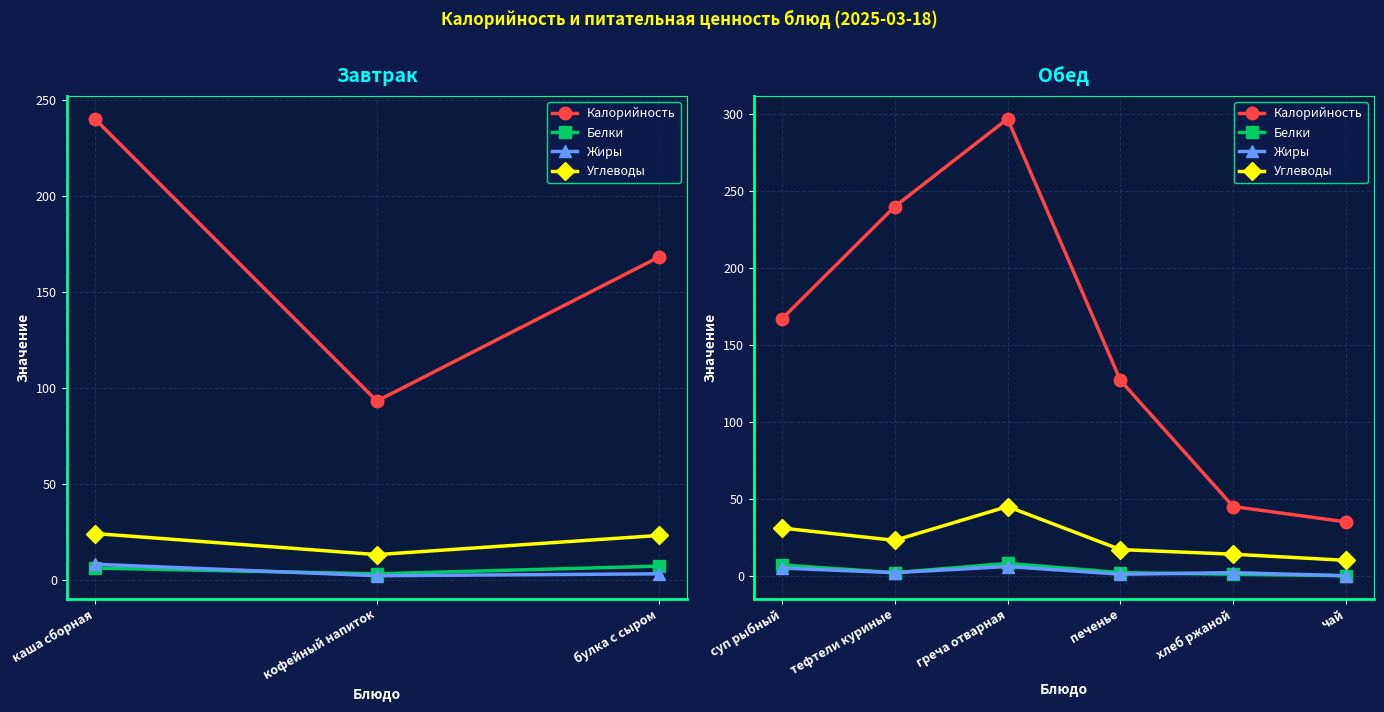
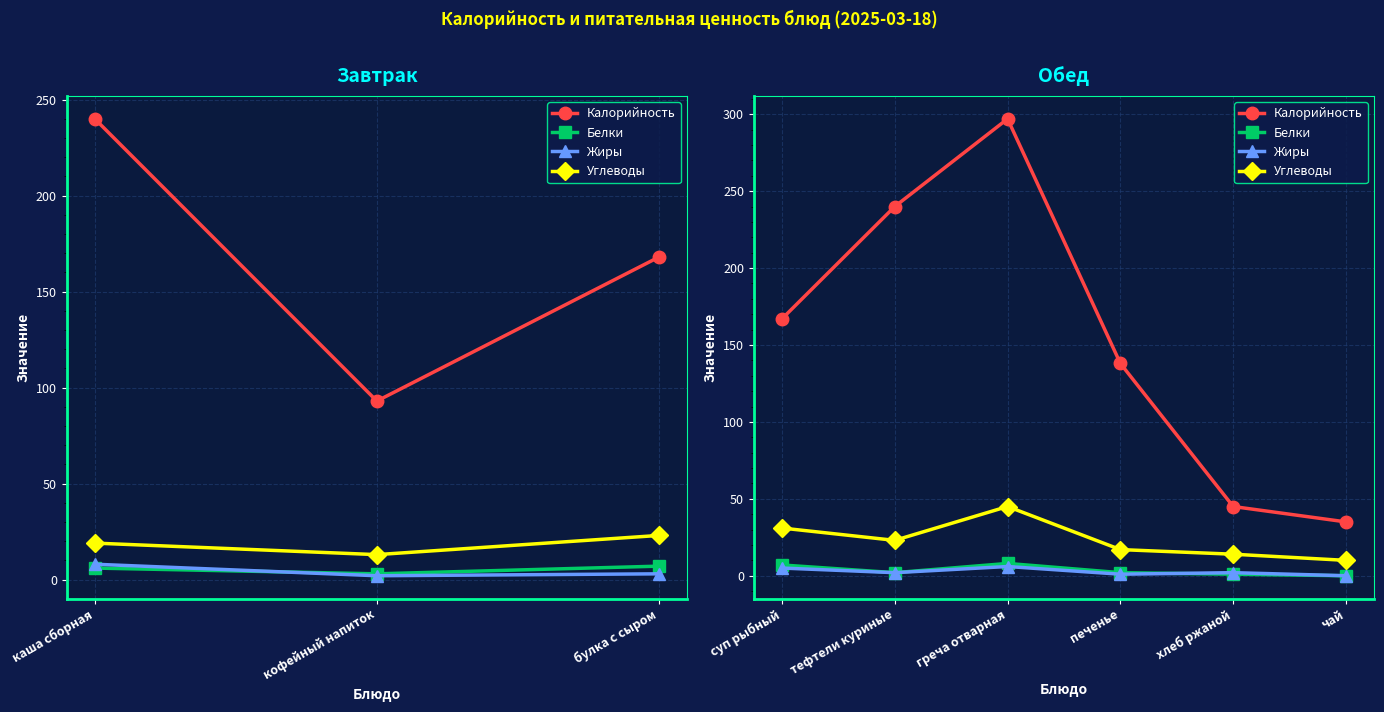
  {
    "Завтрак": {
      "Калорийность": {
        "каша сборная": 240,
        "кофейный напиток": 93,
        "булка с сыром": 168
      },
      "Белки": {
        "каша сборная": 6,
        "булка с сыром": 7
      },
      "Жиры": {
        "каша сборная": 8,
        "булка с сыром": 3
      },
      "Углеводы": {
-       "каша сборная": 24,
+       "каша сборная": 19,
        "кофейный напиток": 13,
        "булка с сыром": 23
      }
    },
    "Обед": {
      "Калорийность": {
        "суп рыбный": 167,
        "тефтели куриные": 240,
        "греча отварная": 297,
-       "печенье": 127,
+       "печенье": 138,
        "хлеб ржаной": 45,
        "чай": 35
      },
      "Белки": {
        "суп рыбный": 7,
        "греча отварная": 8
      },
      "Жиры": {
        "суп рыбный": 5,
        "греча отварная": 6
      },
      "Углеводы": {
        "суп рыбный": 31,
        "тефтели куриные": 23,
        "греча отварная": 45,
        "печенье": 17,
        "хлеб ржаной": 14,
        "чай": 10
      }
    }
  }
